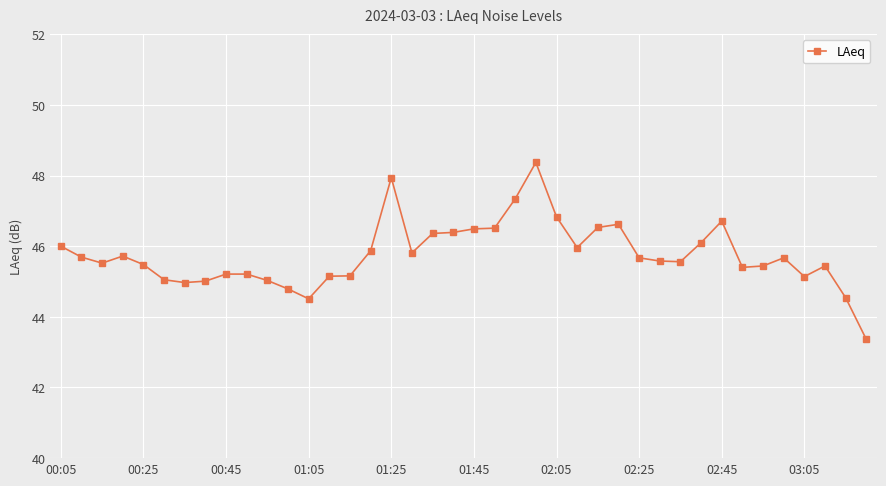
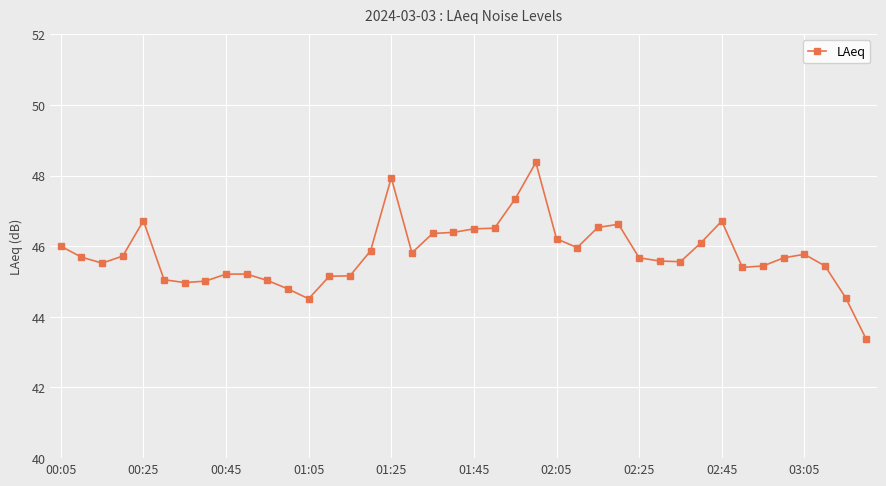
  {
    "00:05": 46.0,
-   "00:25": 45.5,
+   "00:25": 46.7,
    "00:45": 45.2,
    "01:05": 44.5,
    "01:25": 47.9,
    "01:45": 46.5,
-   "02:05": 46.8,
+   "02:05": 46.2,
    "02:25": 45.7,
    "02:45": 46.7,
-   "03:05": 45.1
+   "03:05": 45.8
  }
